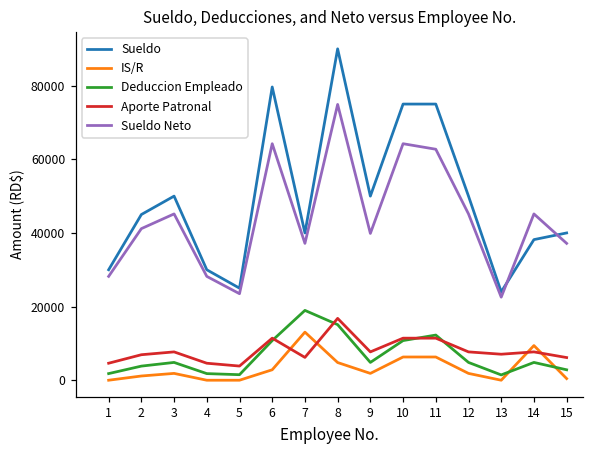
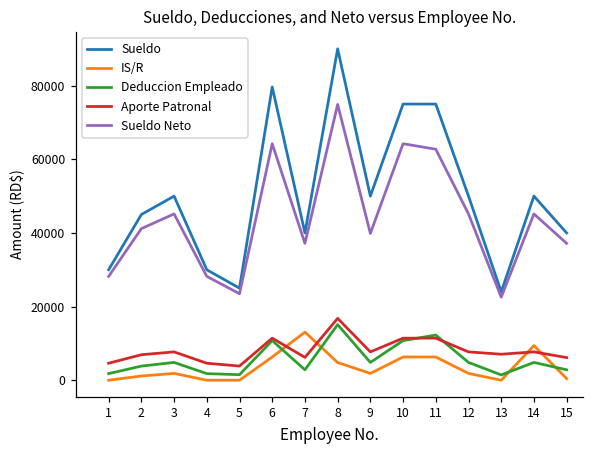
  {
    "Sueldo": {
      "1": 30000,
      "2": 45000,
      "3": 50000,
      "4": 30000,
      "5": 25000,
      "6": 80000,
      "7": 40000,
      "8": 90000,
      "9": 50000,
      "10": 75000,
      "11": 75000,
      "12": 50000,
      "13": 24000,
-     "14": 38000,
+     "14": 50000,
      "15": 40000
    },
    "IS/R": {
      "1": 0,
      "2": 1000,
      "3": 2000,
      "4": 0,
      "5": 0,
-     "6": 3000,
+     "6": 6000,
      "7": 13000,
      "8": 5000,
      "9": 2000,
      "10": 6000,
      "11": 6000,
      "12": 2000,
      "13": 0,
      "14": 9000,
      "15": 0
    },
    "Deduccion Empleado": {
      "1": 2000,
      "2": 4000,
      "3": 5000,
      "4": 2000,
      "5": 2000,
-     "7": 19000,
+     "7": 3000,
      "8": 15000,
      "9": 5000,
      "11": 12000,
      "12": 5000,
      "13": 1000,
      "14": 5000,
      "15": 3000
    },
    "Aporte Patronal": {
      "1": 5000,
      "2": 7000,
      "3": 8000,
      "4": 5000,
      "5": 4000,
      "7": 6000,
      "8": 17000,
      "9": 8000,
      "11": 11000,
      "12": 8000,
      "13": 7000,
      "14": 8000,
      "15": 6000
    },
    "Sueldo Neto": {
      "1": 28000,
      "2": 41000,
      "3": 45000,
      "4": 28000,
      "5": 23000,
      "6": 64000,
      "7": 37000,
      "8": 75000,
      "9": 40000,
      "10": 64000,
      "11": 63000,
      "12": 45000,
      "13": 23000,
      "14": 45000,
      "15": 37000
    }
  }
